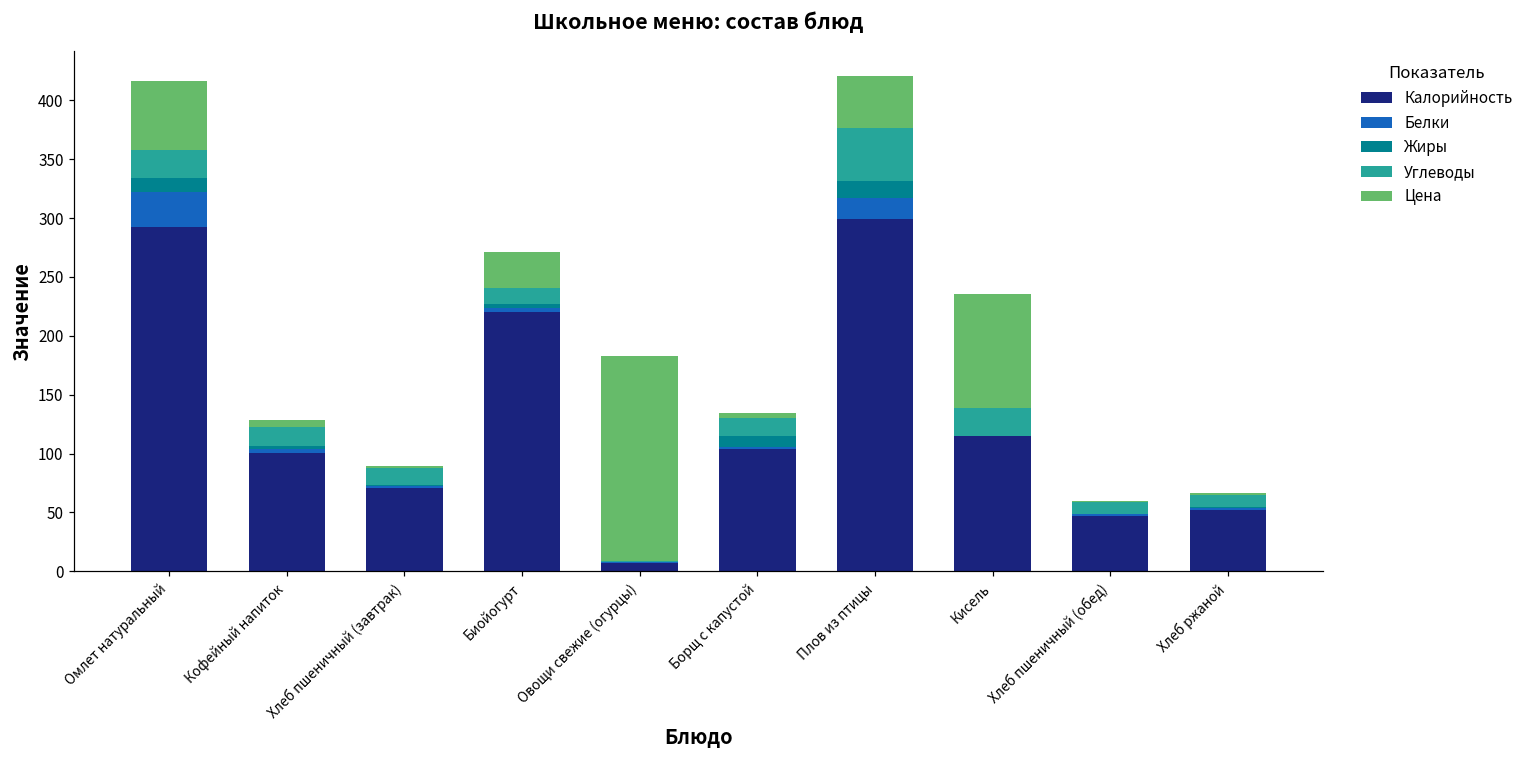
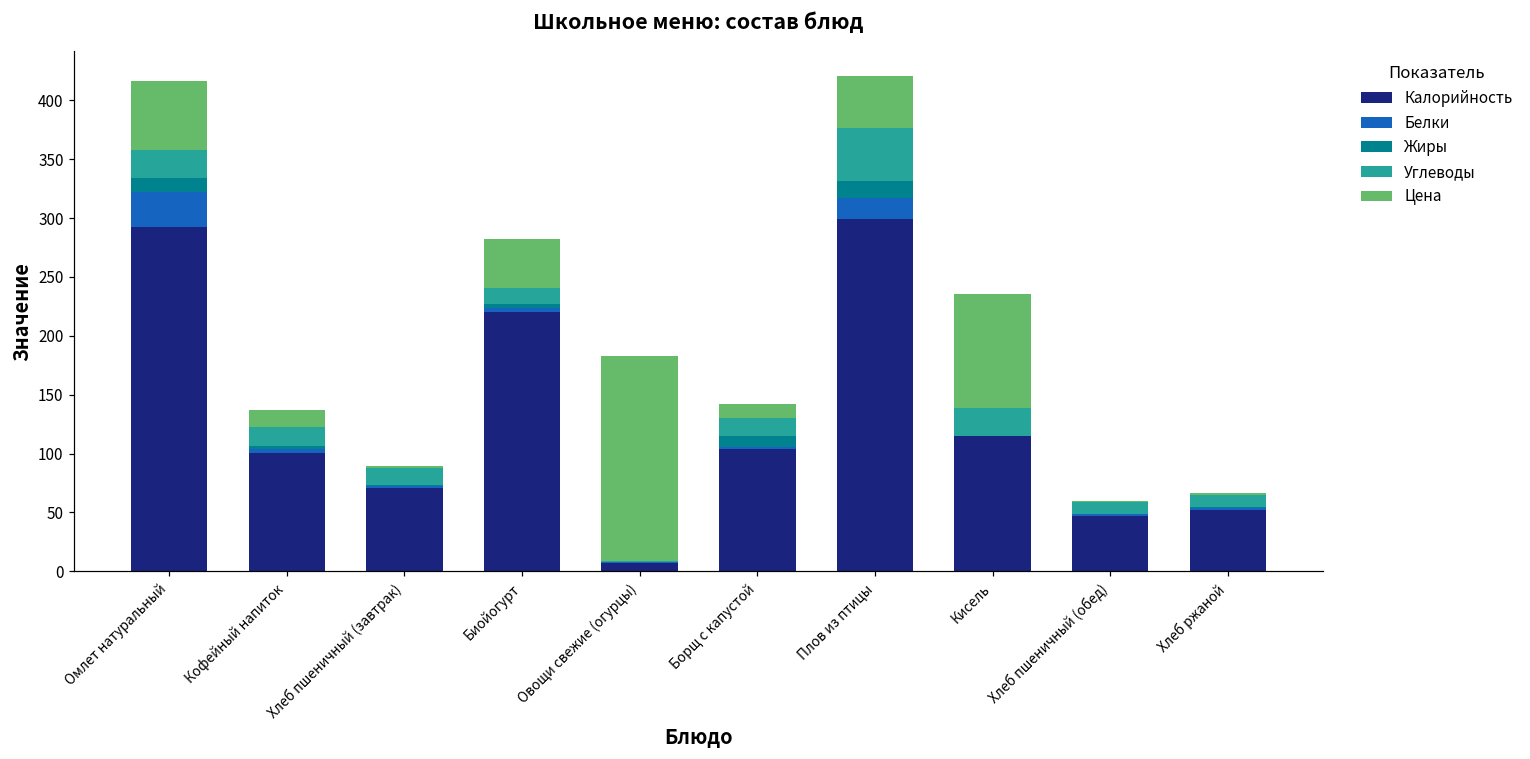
  {
    "Калорийность": {
      "Омлет натуральный": 292,
      "Кофейный напиток": 101,
      "Хлеб пшеничный (завтрак)": 71,
      "Биойогурт": 220,
      "Овощи свежие (огурцы)": 7,
      "Борщ с капустой": 104,
      "Плов из птицы": 299,
      "Кисель": 115,
      "Хлеб пшеничный (обед)": 47,
      "Хлеб ржаной": 52
    },
    "Белки": {
      "Омлет натуральный": 30,
      "Кофейный напиток": 3,
      "Биойогурт": 4,
      "Плов из птицы": 18
    },
    "Цена": {
      "Омлет натуральный": 58,
-     "Кофейный напиток": 6,
-     "Биойогурт": 30,
+     "Кофейный напиток": 15,
+     "Биойогурт": 41,
      "Овощи свежие (огурцы)": 174,
-     "Борщ с капустой": 4,
+     "Борщ с капустой": 11,
      "Плов из птицы": 44,
      "Кисель": 96
    }
  }
